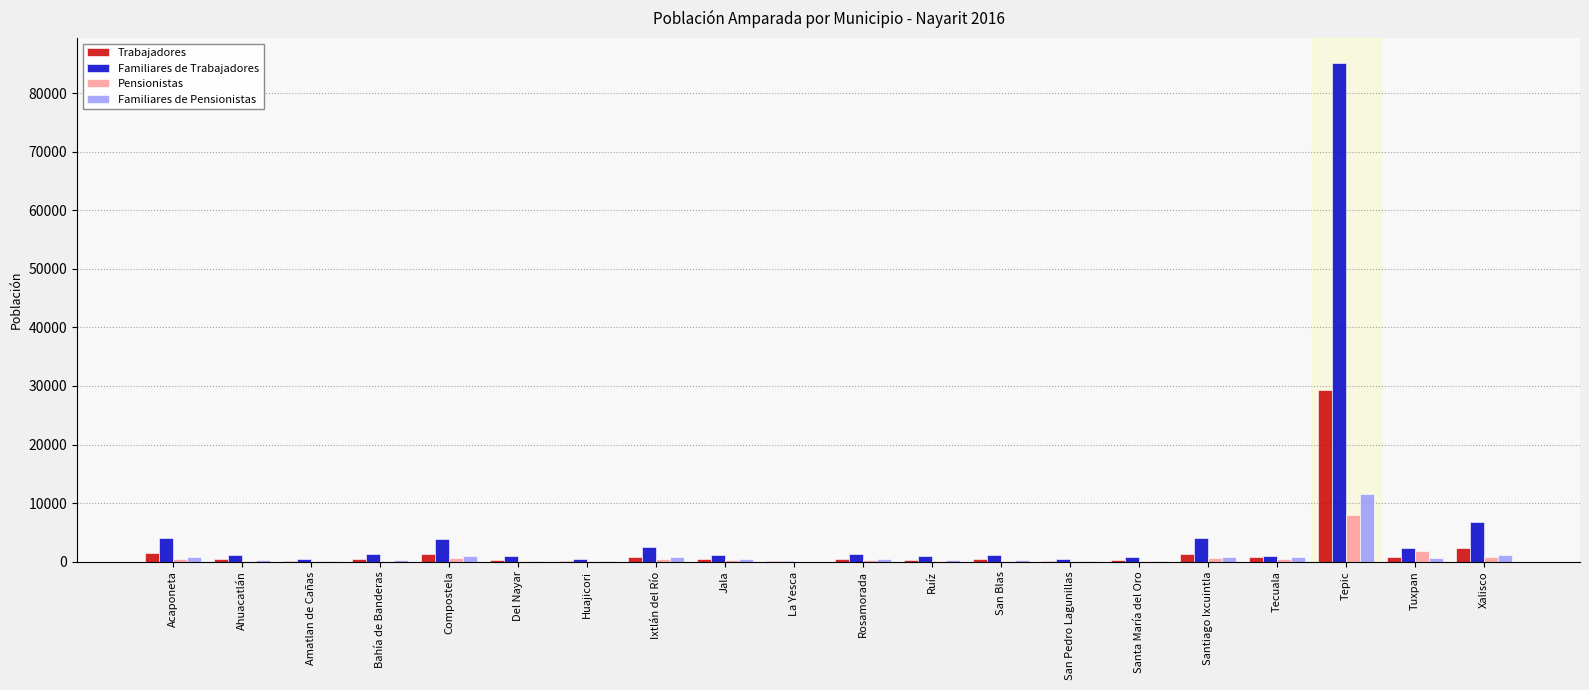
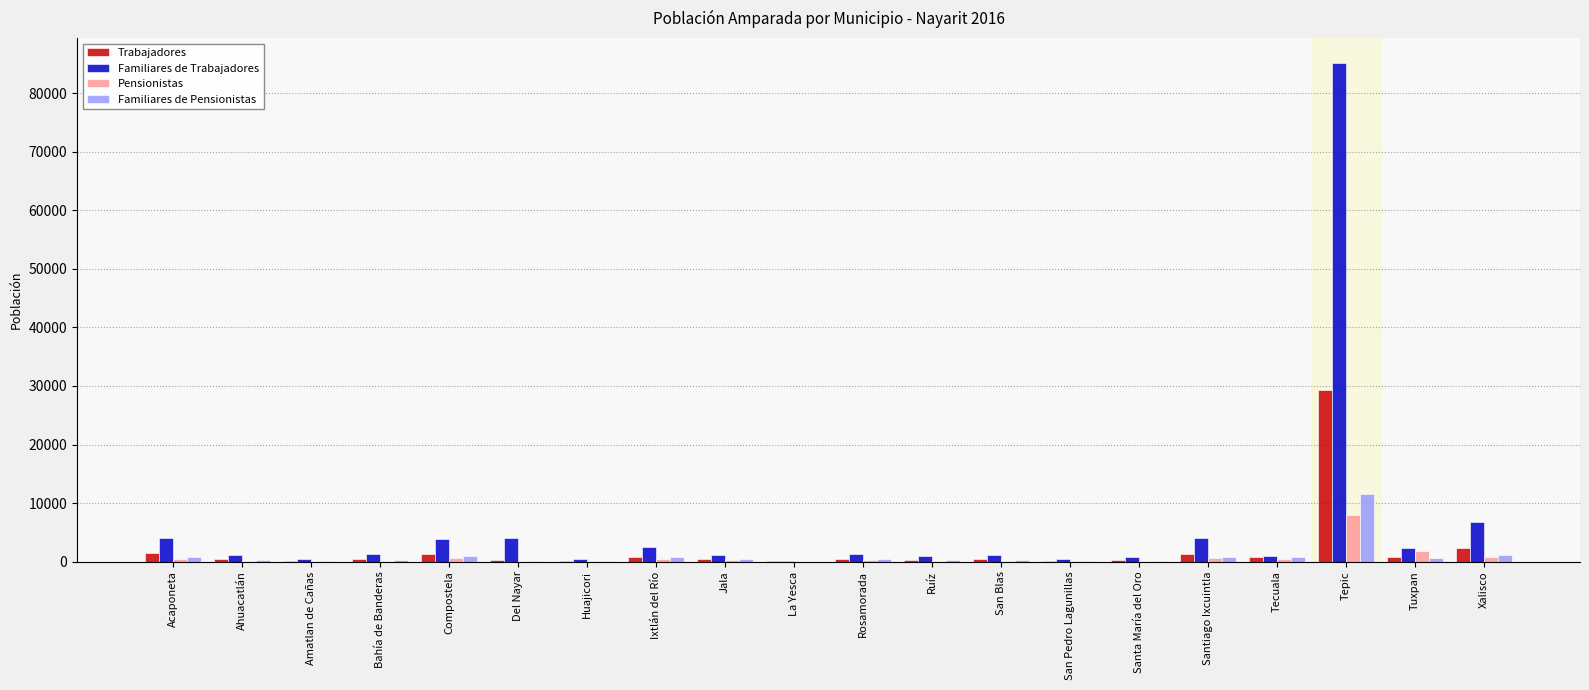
  {
    "Trabajadores": {
      "Acaponeta": 1000,
      "Bahía de Banderas": 0,
      "Compostela": 1000,
      "Ixtlán del Río": 1000,
      "Rosamorada": 0,
      "Santiago Ixcuintla": 1000,
      "Tecuala": 1000,
      "Tepic": 29000,
      "Tuxpan": 1000,
      "Xalisco": 2000
    },
    "Familiares de Trabajadores": {
      "Acaponeta": 4000,
      "Ahuacatlán": 1000,
      "Amatlan de Cañas": 1000,
      "Bahía de Banderas": 1000,
      "Compostela": 4000,
-     "Del Nayar": 1000,
+     "Del Nayar": 4000,
      "Huajicori": 0,
      "Ixtlán del Río": 2000,
      "Jala": 1000,
      "Rosamorada": 1000,
      "Ruíz": 1000,
      "San Blas": 1000,
      "San Pedro Lagunillas": 0,
      "Santa María del Oro": 1000,
      "Santiago Ixcuintla": 4000,
      "Tecuala": 1000,
      "Tepic": 85000,
      "Tuxpan": 2000,
      "Xalisco": 7000
    },
    "Pensionistas": {
      "Acaponeta": 1000,
      "Compostela": 1000,
      "Ixtlán del Río": 1000,
      "Santiago Ixcuintla": 1000,
      "Tecuala": 0,
      "Tepic": 8000,
      "Tuxpan": 2000,
      "Xalisco": 1000
    },
    "Familiares de Pensionistas": {
      "Acaponeta": 1000,
      "Compostela": 1000,
      "Ixtlán del Río": 1000,
      "Santiago Ixcuintla": 1000,
      "Tecuala": 1000,
      "Tepic": 12000,
      "Tuxpan": 1000,
      "Xalisco": 1000
    }
  }
